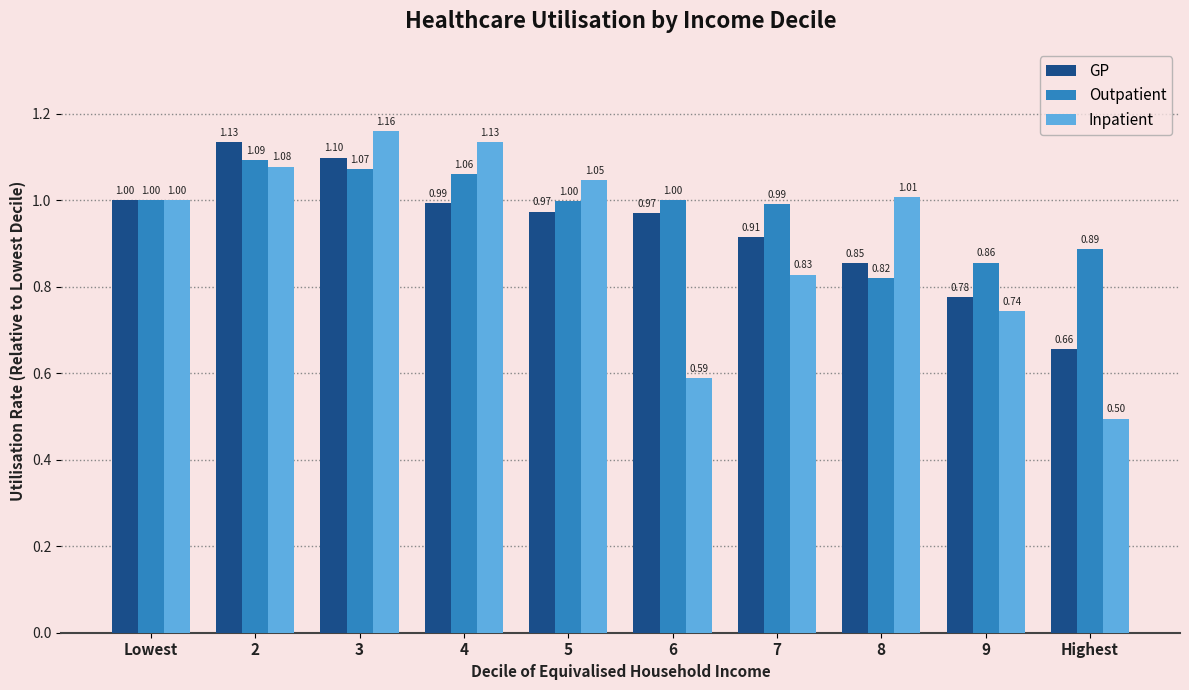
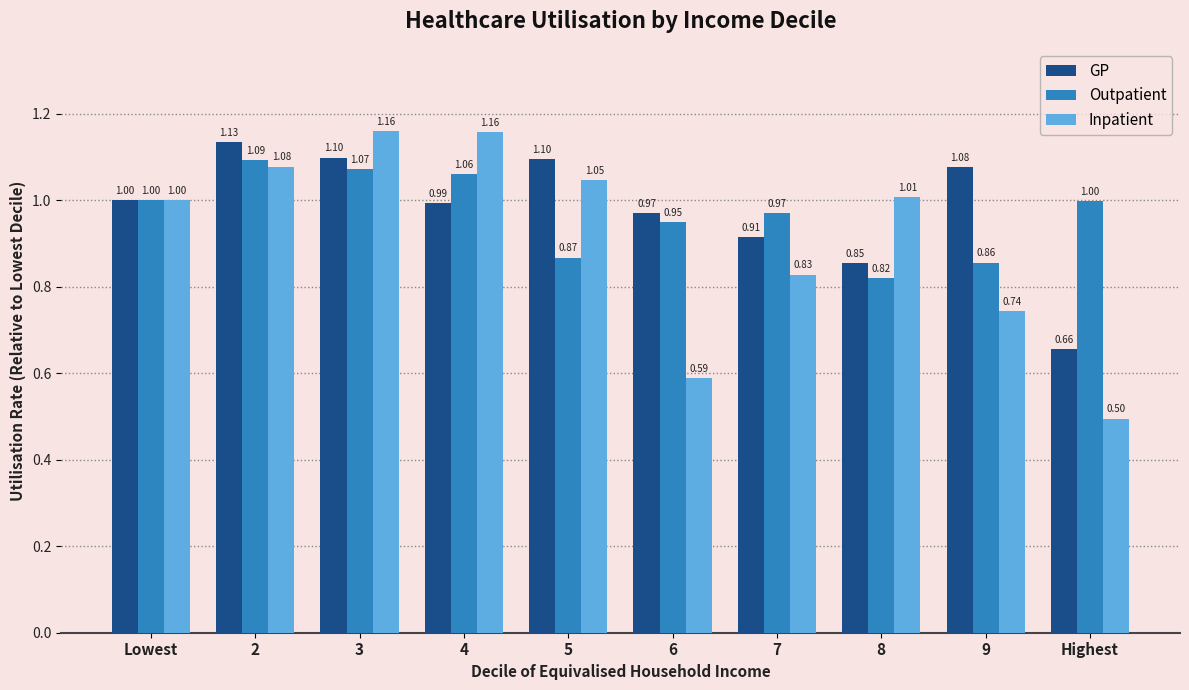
  {
    "GP": {
      "Lowest": 1.00,
      "2": 1.13,
      "3": 1.10,
      "4": 0.99,
-     "5": 0.97,
+     "5": 1.10,
      "6": 0.97,
      "7": 0.91,
      "8": 0.85,
-     "9": 0.78,
+     "9": 1.08,
      "Highest": 0.66
    },
    "Outpatient": {
      "Lowest": 1.00,
      "2": 1.09,
      "3": 1.07,
      "4": 1.06,
-     "5": 1.00,
-     "6": 1.00,
-     "7": 0.99,
+     "5": 0.87,
+     "6": 0.95,
+     "7": 0.97,
      "8": 0.82,
      "9": 0.86,
-     "Highest": 0.89
+     "Highest": 1.00
    },
    "Inpatient": {
      "Lowest": 1.00,
      "2": 1.08,
      "3": 1.16,
-     "4": 1.13,
+     "4": 1.16,
      "5": 1.05,
      "6": 0.59,
      "7": 0.83,
      "8": 1.01,
      "9": 0.74,
      "Highest": 0.50
    }
  }
